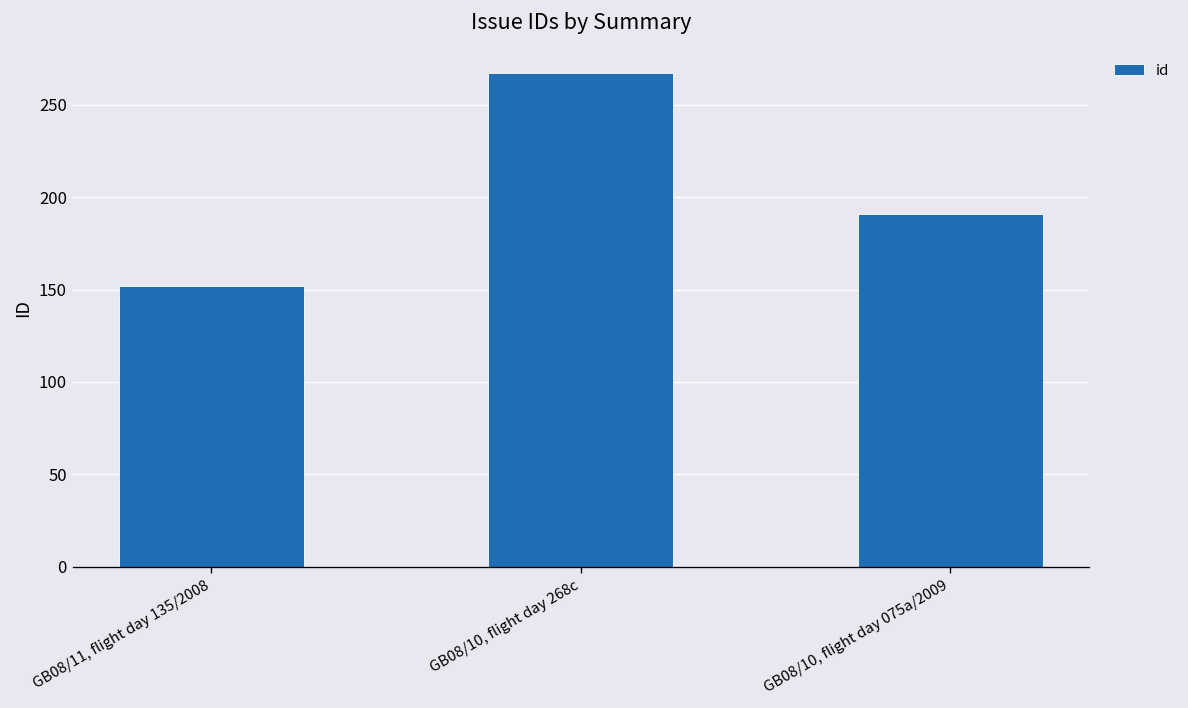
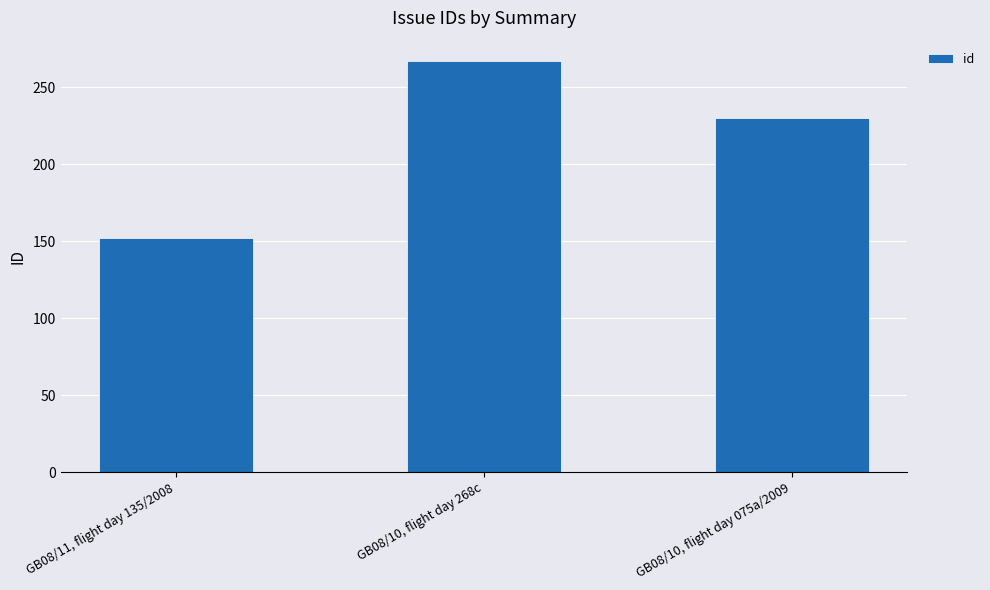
  {
    "GB08/11, flight day 135/2008": 152,
    "GB08/10, flight day 268c": 267,
-   "GB08/10, flight day 075a/2009": 191
+   "GB08/10, flight day 075a/2009": 230
  }
